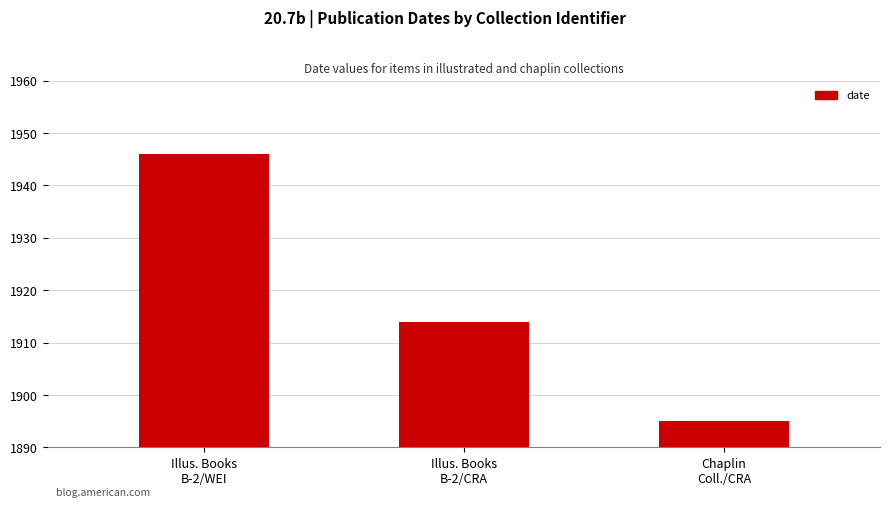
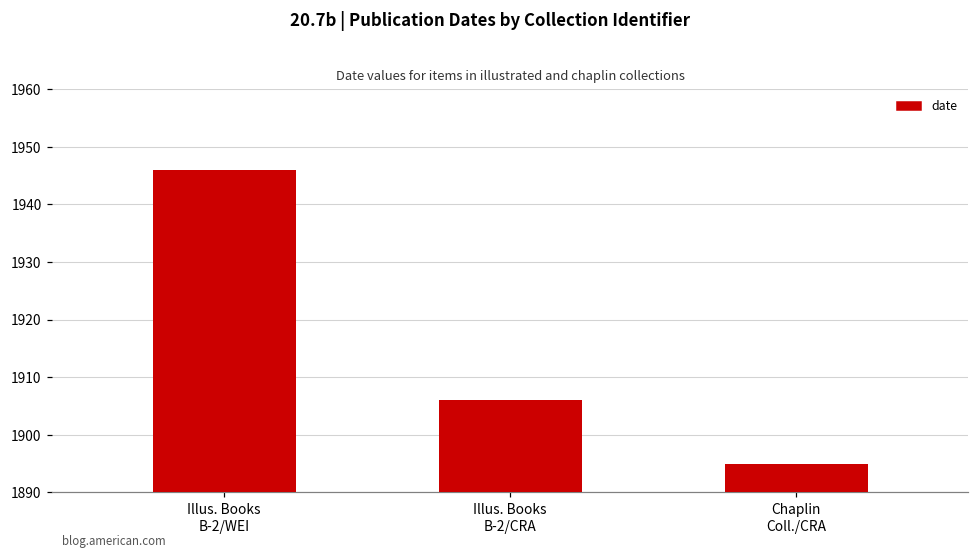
  {
    "Illus. Books B-2/WEI": 1946,
-   "Illus. Books B-2/CRA": 1914,
+   "Illus. Books B-2/CRA": 1906,
    "Chaplin Coll./CRA": 1895
  }
